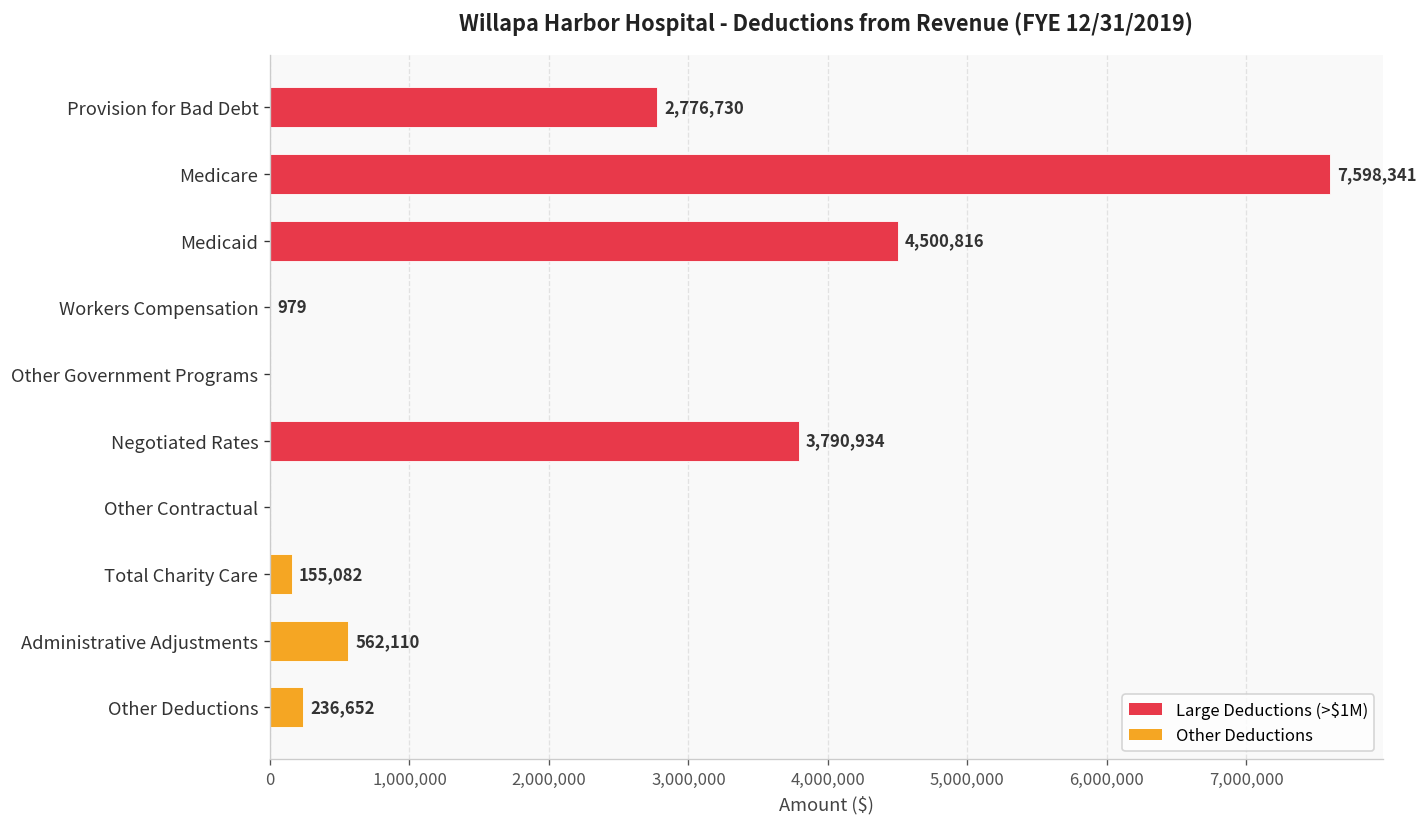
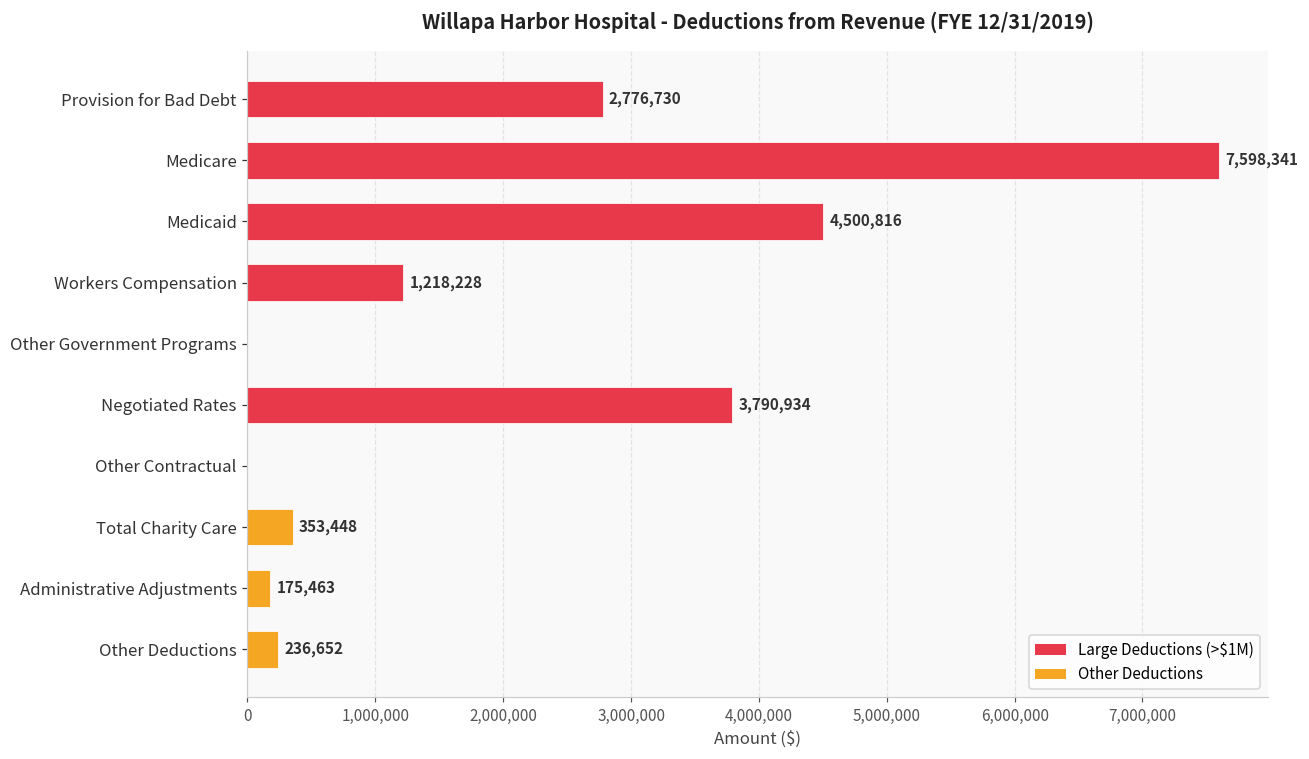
  {
    "Provision for Bad Debt": "2,776,730",
    "Medicare": "7,598,341",
    "Medicaid": "4,500,816",
-   "Workers Compensation": "979",
+   "Workers Compensation": "1,218,228",
    "Negotiated Rates": "3,790,934",
-   "Total Charity Care": "155,082",
-   "Administrative Adjustments": "562,110",
+   "Total Charity Care": "353,448",
+   "Administrative Adjustments": "175,463",
    "Other Deductions": "236,652"
  }
